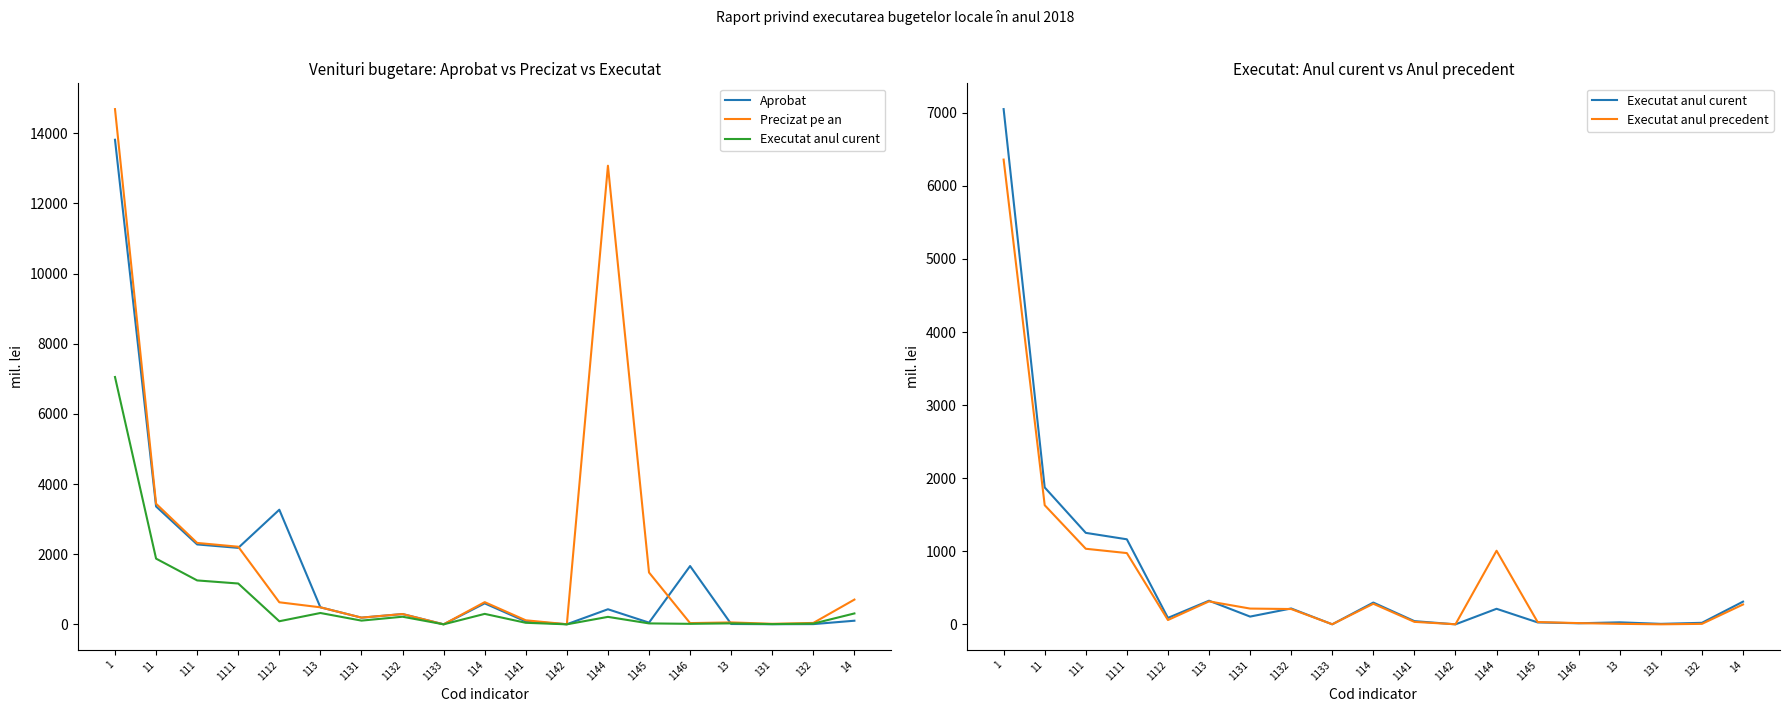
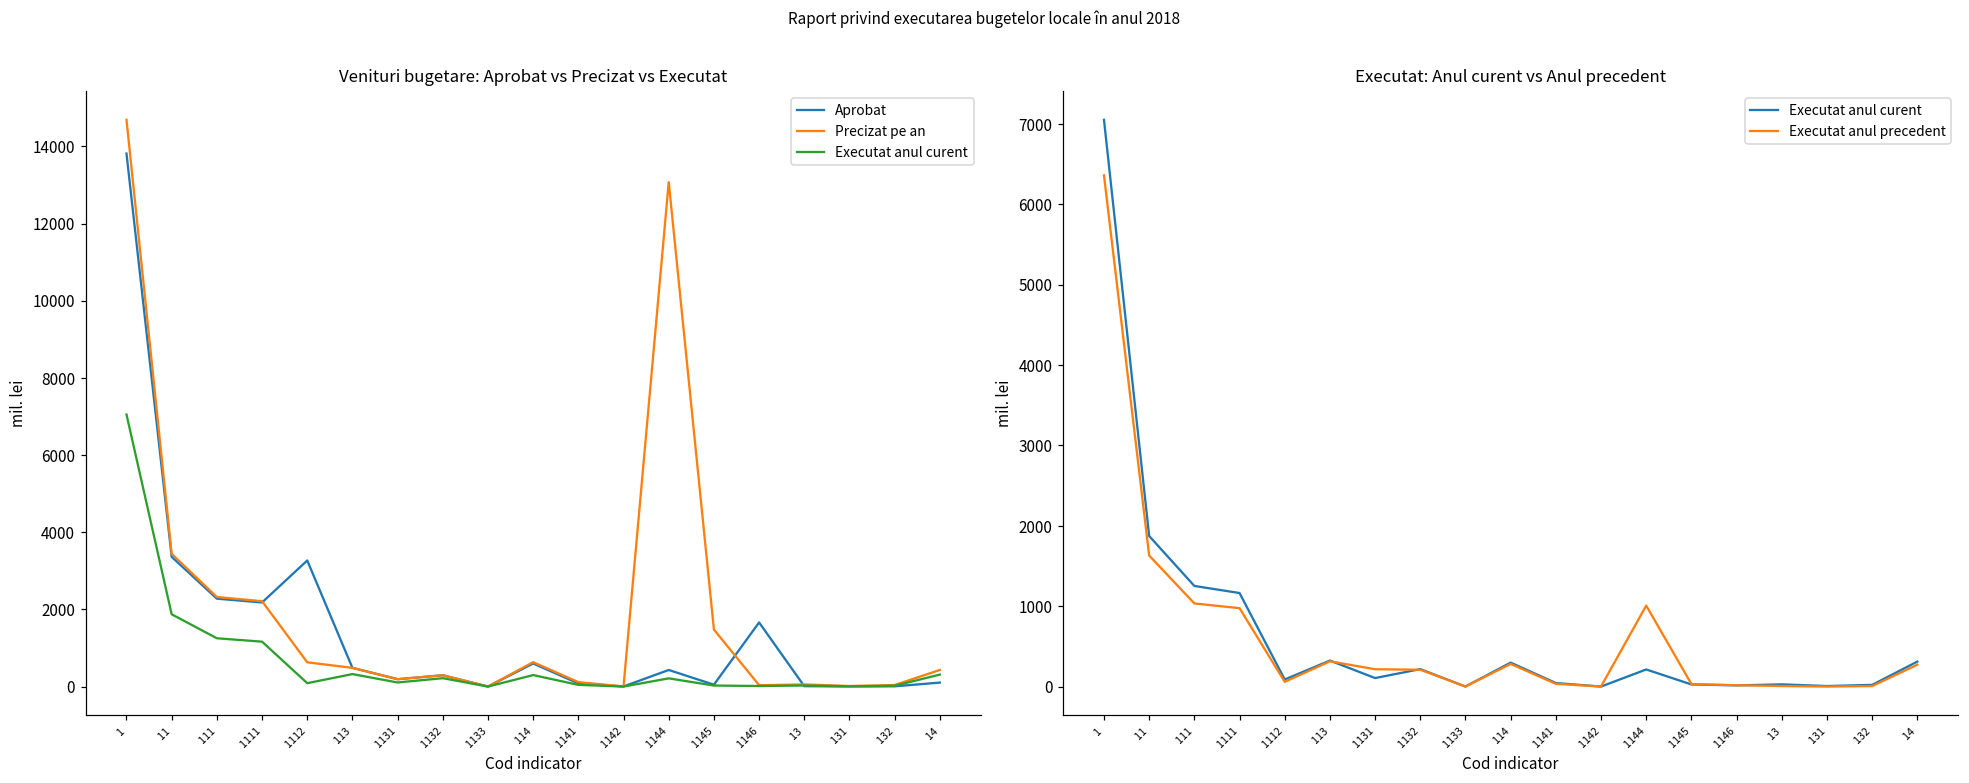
  {
    "Venituri bugetare: Aprobat vs Precizat vs Executat": {
      "Aprobat": {
        "1": 13800,
        "11": 3400,
        "1112": 3300,
        "1144": 400,
        "1146": 1700,
        "14": 100
      },
      "Precizat pe an": {
        "1": 14700,
        "11": 3400,
        "1112": 600,
        "1144": 13100,
        "1145": 1500,
-       "14": 700
+       "14": 400
      }
    },
    "Executat: Anul curent vs Anul precedent": {
      "Executat anul curent": {
        "1": 7100,
        "11": 1900,
        "111": 1300,
        "1111": 1200,
        "1131": 100,
        "1144": 200,
        "14": 300
      },
      "Executat anul precedent": {
        "1": 6400,
        "11": 1600,
        "111": 1000,
        "1111": 1000,
        "1131": 200,
        "1144": 1000,
        "14": 300
      }
    }
  }
